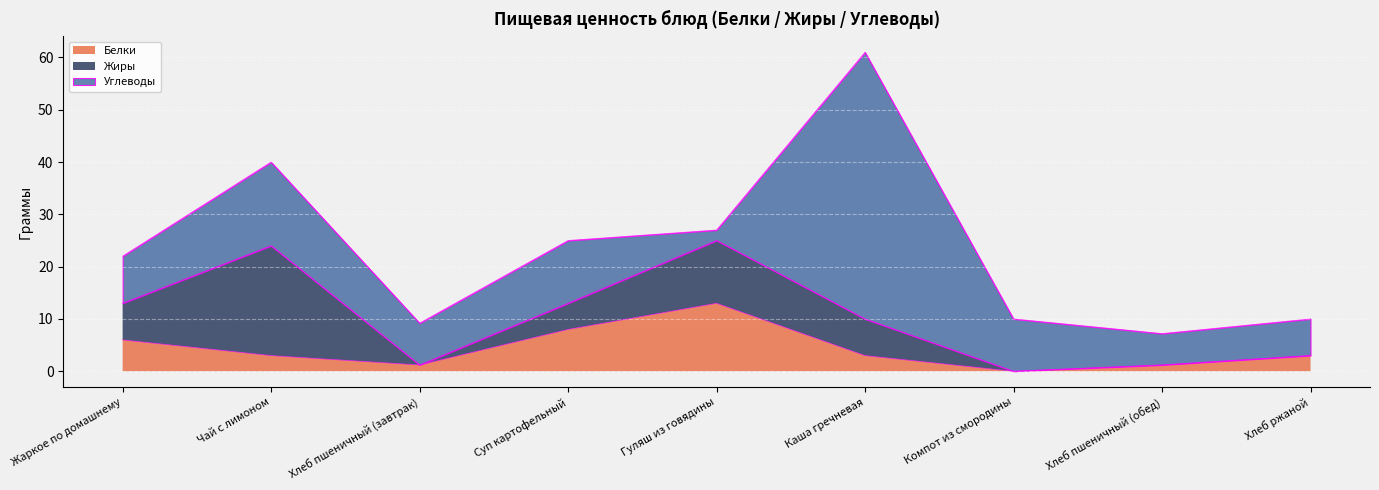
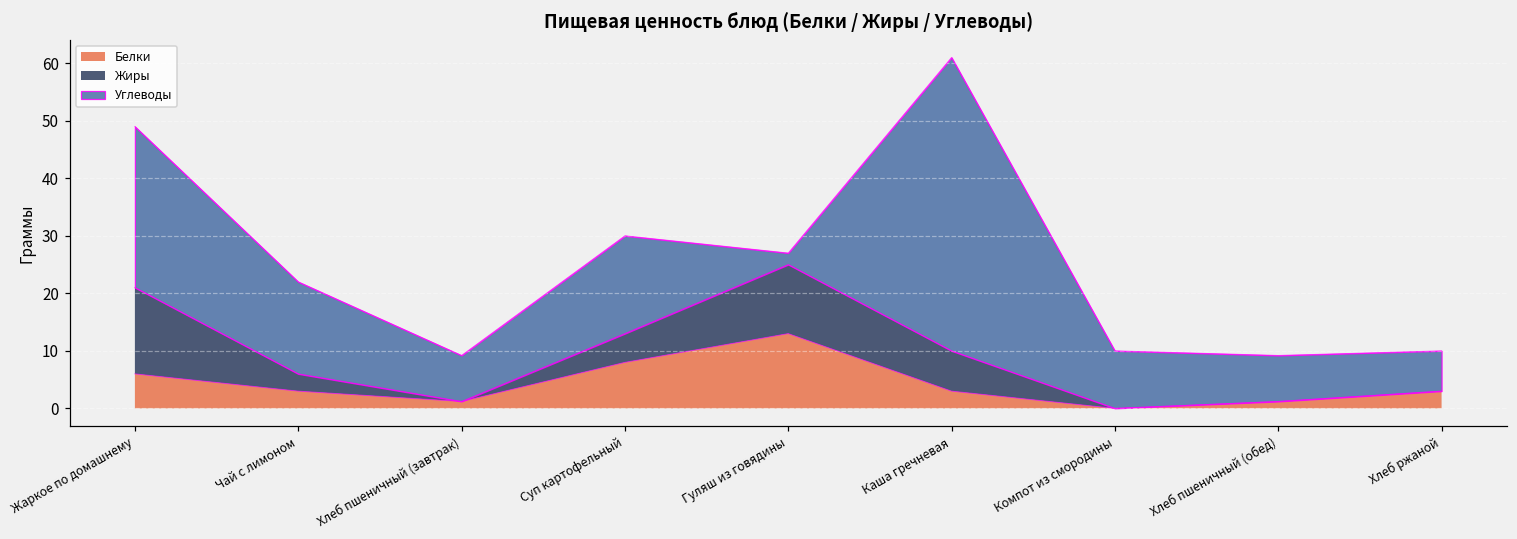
  {
    "Белки": {
      "Жаркое по домашнему": 6,
      "Чай с лимоном": 3,
      "Суп картофельный": 8,
      "Гуляш из говядины": 13,
      "Каша гречневая": 3
    },
    "Жиры": {
-     "Жаркое по домашнему": 7,
-     "Чай с лимоном": 21,
+     "Жаркое по домашнему": 15,
+     "Чай с лимоном": 3,
      "Суп картофельный": 5,
      "Гуляш из говядины": 12,
      "Каша гречневая": 7
    },
    "Углеводы": {
-     "Жаркое по домашнему": 9,
+     "Жаркое по домашнему": 28,
      "Чай с лимоном": 16,
      "Хлеб пшеничный (завтрак)": 8,
-     "Суп картофельный": 12,
+     "Суп картофельный": 17,
      "Гуляш из говядины": 2,
      "Каша гречневая": 51,
      "Компот из смородины": 10,
-     "Хлеб пшеничный (обед)": 6,
+     "Хлеб пшеничный (обед)": 8,
      "Хлеб ржаной": 7
    }
  }
